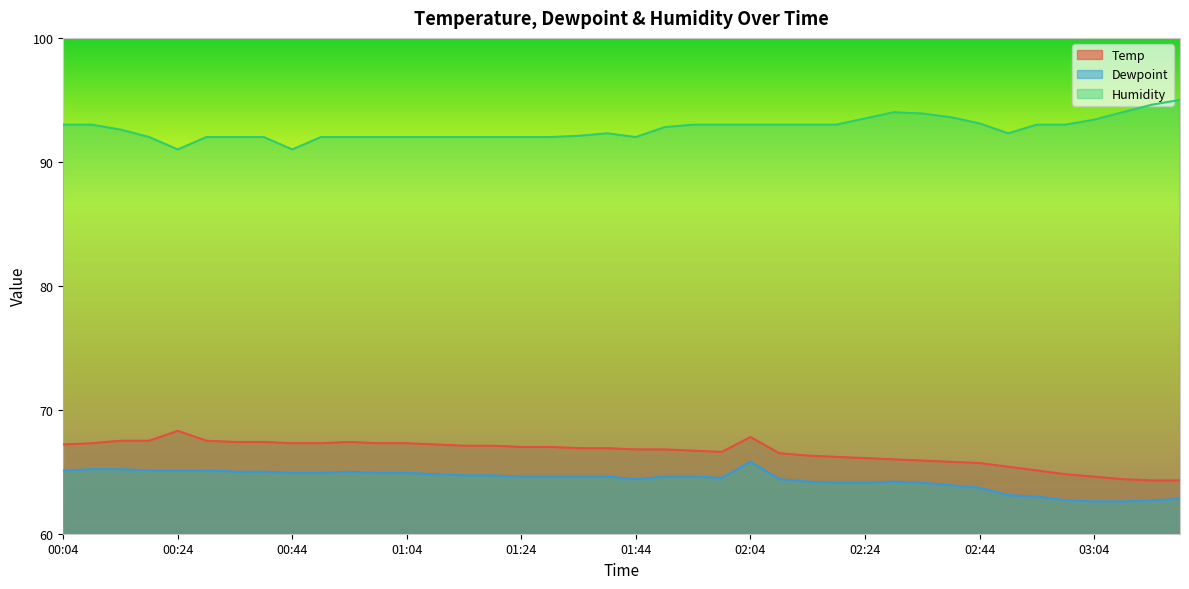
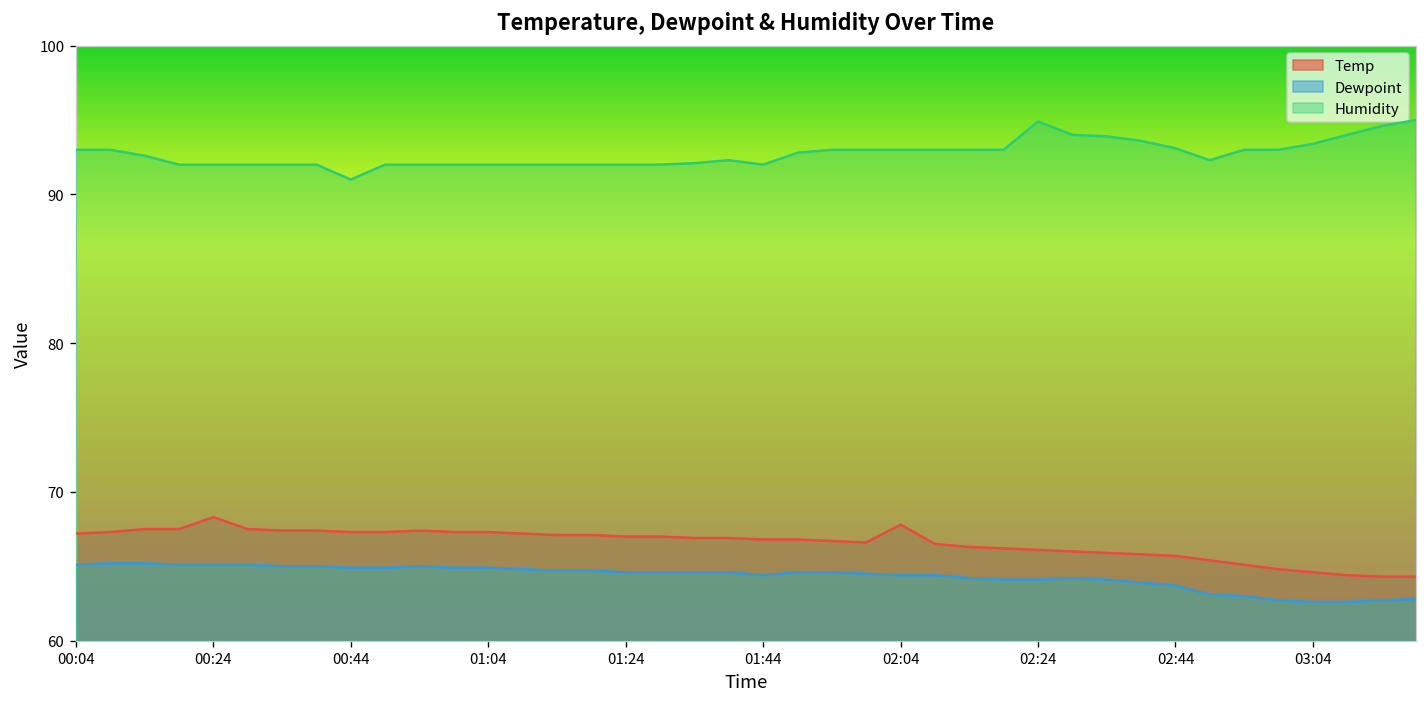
  {
    "Temp": {
      "00:04": 67.2,
      "00:24": 68.3,
      "00:44": 67.3,
      "01:04": 67.3,
      "01:24": 67.0,
      "01:44": 66.8,
      "02:04": 67.8,
      "02:24": 66.1,
      "02:44": 65.7,
      "03:04": 64.6
    },
    "Dewpoint": {
      "00:04": 65.1,
      "00:24": 65.1,
      "00:44": 64.9,
      "01:04": 64.9,
      "01:24": 64.6,
      "01:44": 64.4,
-     "02:04": 65.8,
+     "02:04": 64.4,
      "02:24": 64.1,
      "02:44": 63.7,
      "03:04": 62.6
    },
    "Humidity": {
      "00:04": 93.0,
-     "00:24": 91,
+     "00:24": 92,
      "00:44": 91.0,
      "01:04": 92.0,
      "01:24": 92.0,
      "01:44": 92.0,
      "02:04": 93.0,
-     "02:24": 93.5,
+     "02:24": 94.9,
      "02:44": 93.1,
      "03:04": 93.4
    }
  }
